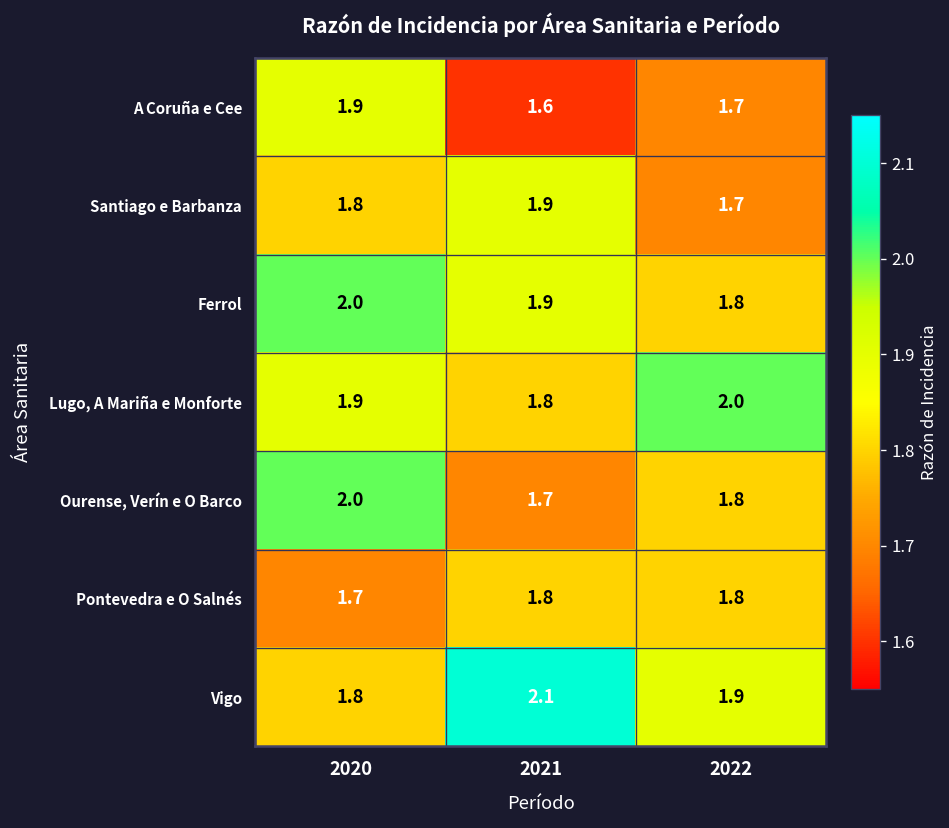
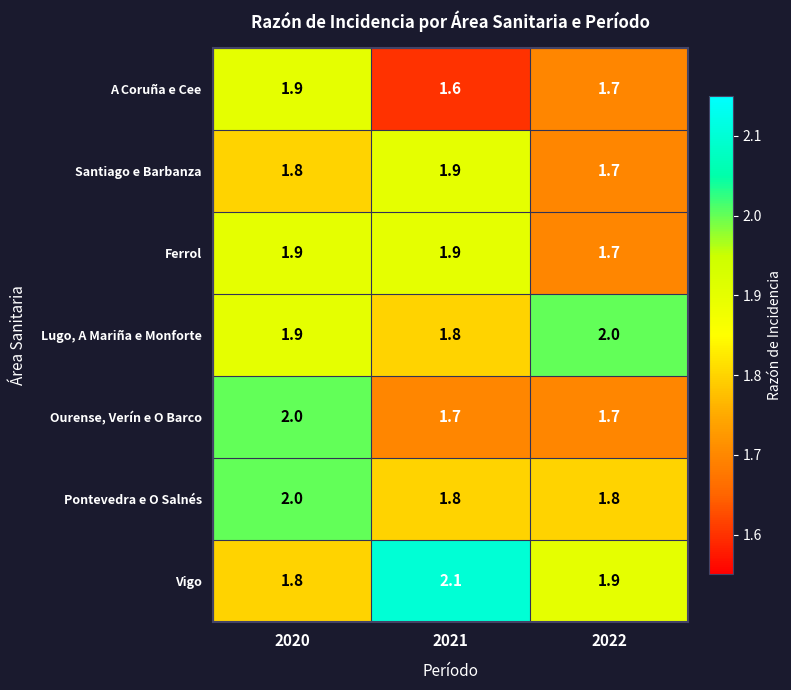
  {
    "A Coruña e Cee": {
      "2020": 1.9,
      "2021": 1.6,
      "2022": 1.7
    },
    "Santiago e Barbanza": {
      "2020": 1.8,
      "2021": 1.9,
      "2022": 1.7
    },
    "Ferrol": {
-     "2020": 2.0,
+     "2020": 1.9,
      "2021": 1.9,
-     "2022": 1.8
+     "2022": 1.7
    },
    "Lugo, A Mariña e Monforte": {
      "2020": 1.9,
      "2021": 1.8,
      "2022": 2.0
    },
    "Ourense, Verín e O Barco": {
      "2020": 2.0,
      "2021": 1.7,
-     "2022": 1.8
+     "2022": 1.7
    },
    "Pontevedra e O Salnés": {
-     "2020": 1.7,
+     "2020": 2.0,
      "2021": 1.8,
      "2022": 1.8
    },
    "Vigo": {
      "2020": 1.8,
      "2021": 2.1,
      "2022": 1.9
    }
  }
